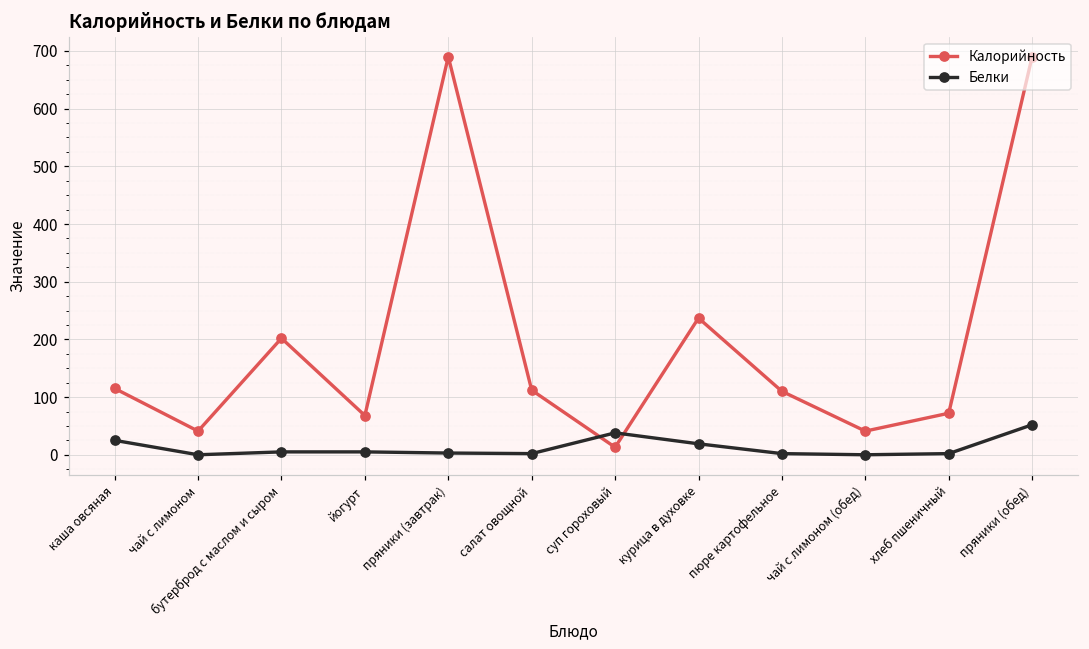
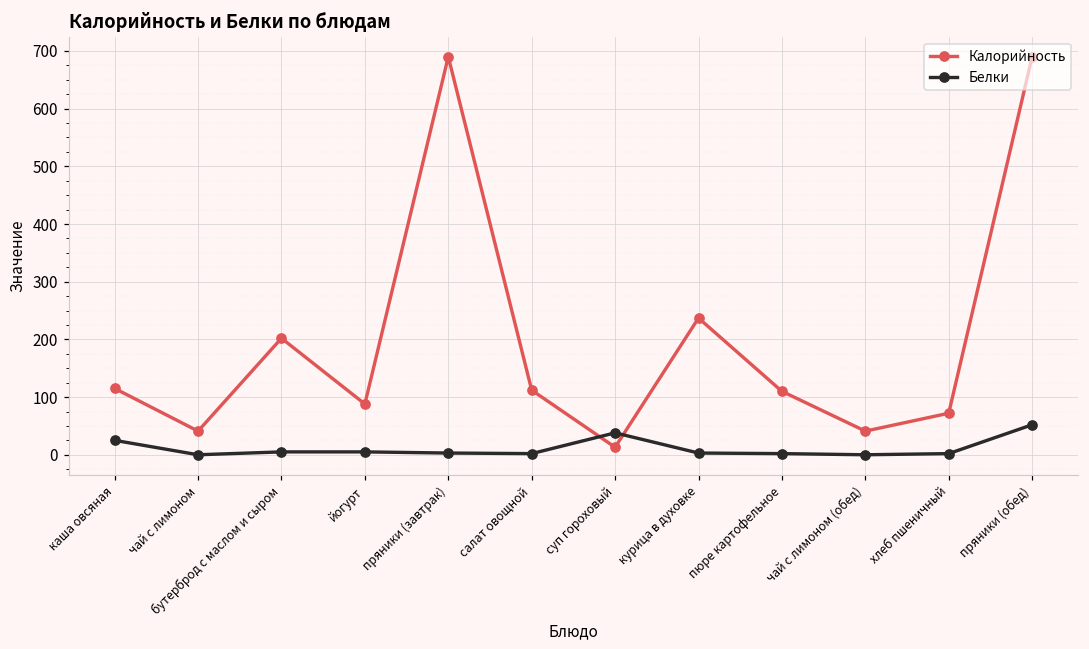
  {
    "Калорийность": {
      "каша овсяная": 120,
      "чай с лимоном": 40,
      "бутерброд с маслом и сыром": 200,
-     "йогурт": 70,
+     "йогурт": 90,
      "пряники (завтрак)": 690,
      "салат овощной": 110,
      "суп гороховый": 10,
      "курица в духовке": 240,
      "пюре картофельное": 110,
      "чай с лимоном (обед)": 40,
      "хлеб пшеничный": 70
    },
    "Белки": {
      "каша овсяная": 30,
      "чай с лимоном": 0,
      "бутерброд с маслом и сыром": 10,
      "йогурт": 10,
      "пряники (завтрак)": 0,
      "салат овощной": 0,
      "суп гороховый": 40,
-     "курица в духовке": 20,
+     "курица в духовке": 0,
      "пюре картофельное": 0,
      "чай с лимоном (обед)": 0,
      "хлеб пшеничный": 0,
      "пряники (обед)": 50
    }
  }
